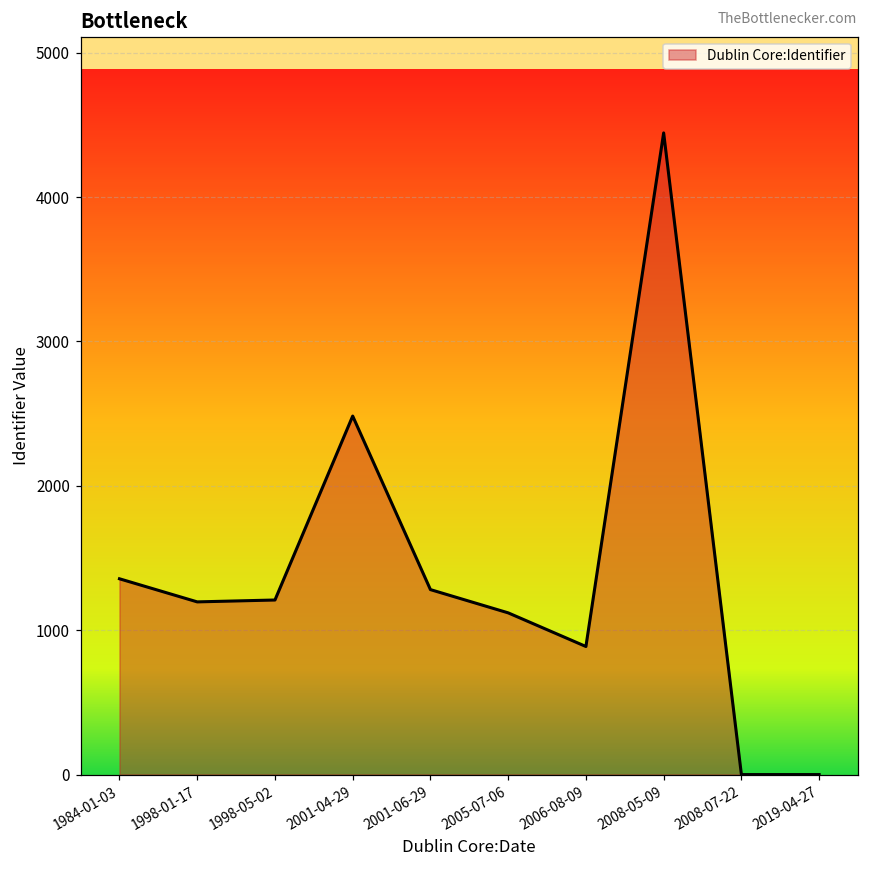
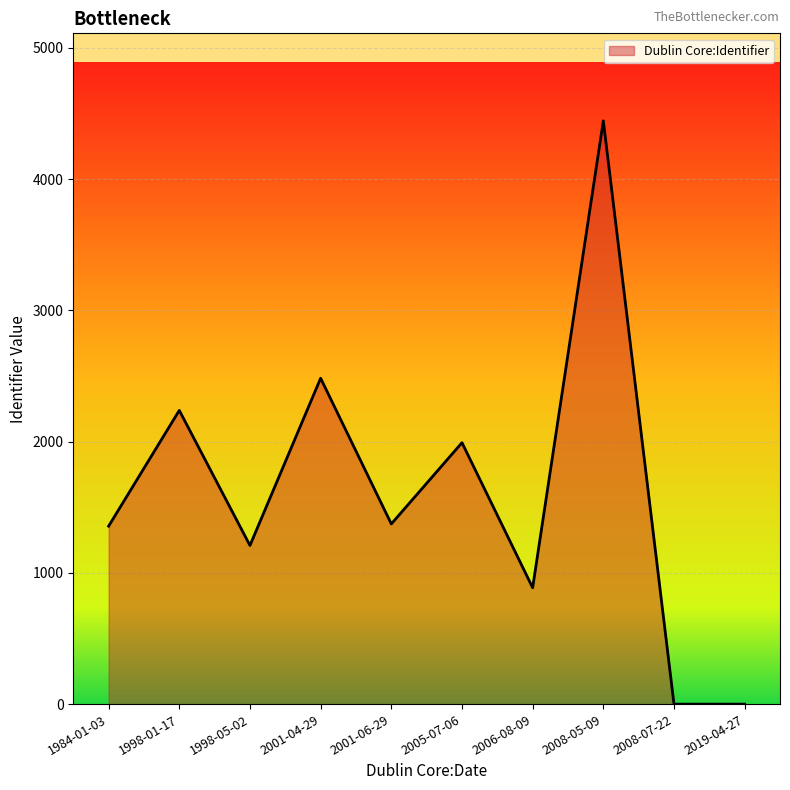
  {
    "1984-01-03": 1360,
-   "1998-01-17": 1200,
+   "1998-01-17": 2240,
    "1998-05-02": 1210,
    "2001-04-29": 2480,
-   "2001-06-29": 1280,
-   "2005-07-06": 1120,
+   "2001-06-29": 1370,
+   "2005-07-06": 1990,
    "2006-08-09": 890,
    "2008-05-09": 4440,
    "2008-07-22": 0,
    "2019-04-27": 0
  }
